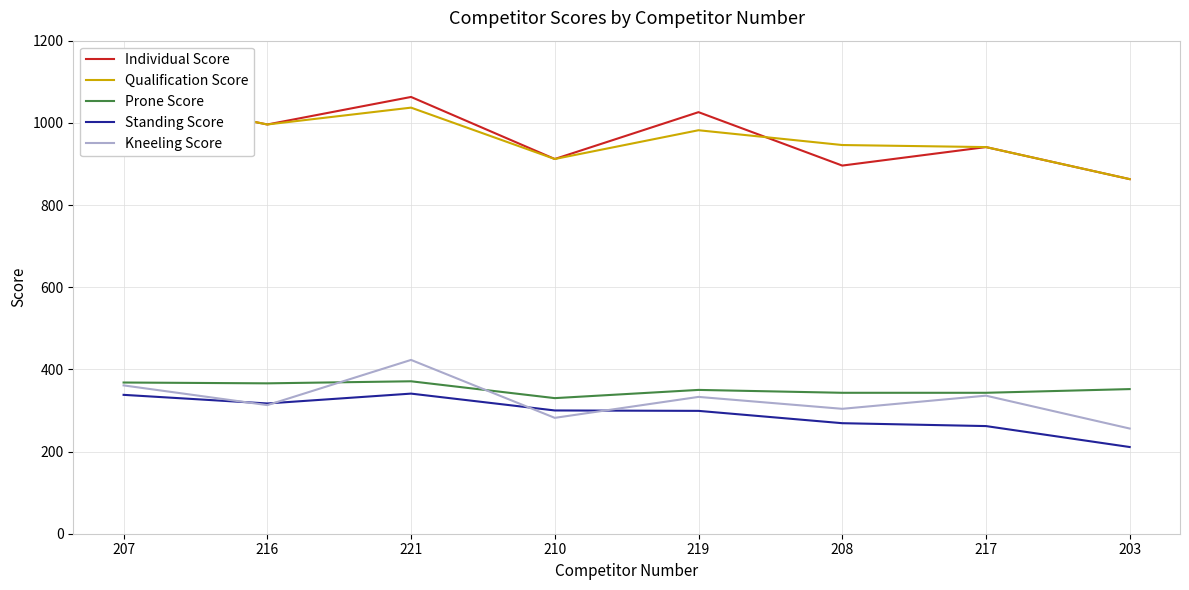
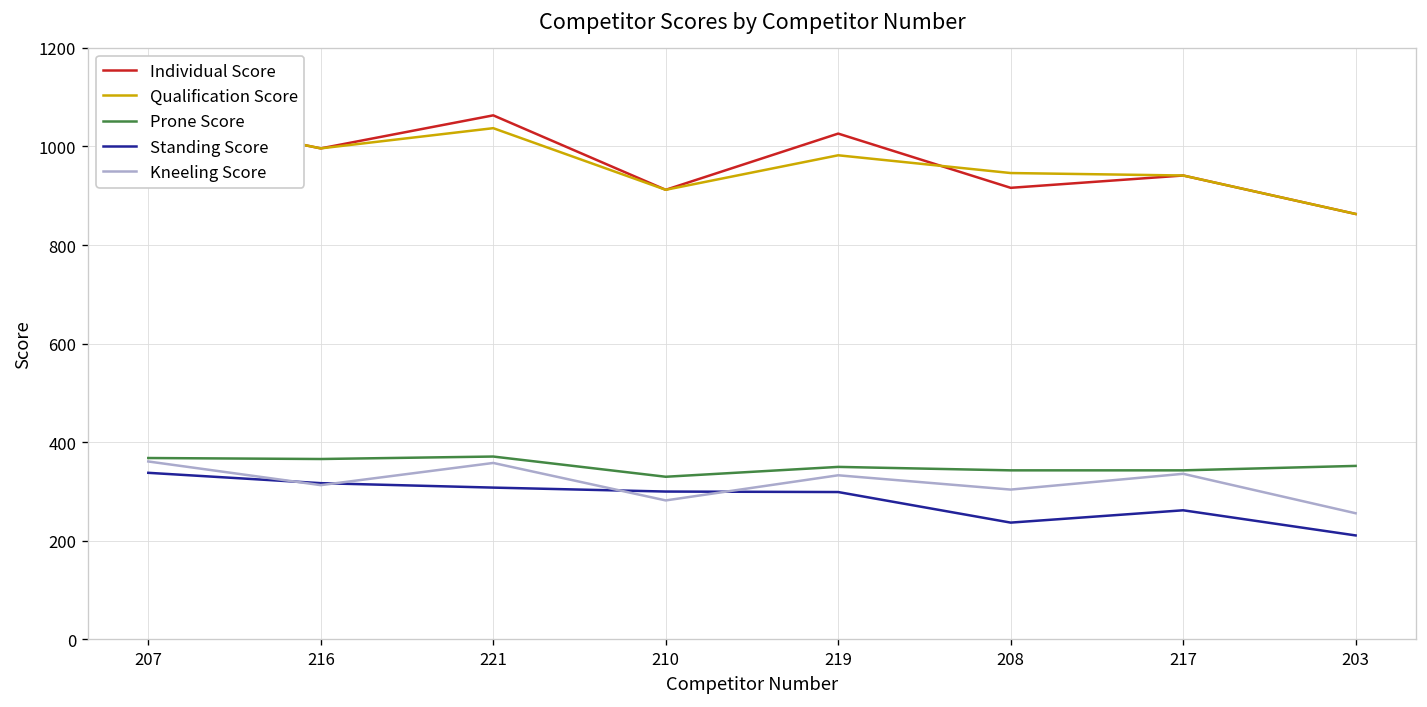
  {
    "Individual Score": {
      "221": 1060,
      "219": 1030,
-     "208": 900
+     "208": 920
    },
    "Qualification Score": {
      "221": 1040,
      "219": 980,
      "208": 950
    },
    "Prone Score": {
      "207": 370,
      "216": 370,
      "221": 370,
      "210": 330,
      "219": 350,
      "208": 340,
      "217": 340,
      "203": 350
    },
    "Standing Score": {
      "207": 340,
-     "221": 340,
+     "221": 310,
      "210": 300,
      "219": 300,
-     "208": 270,
+     "208": 240,
      "217": 260,
      "203": 210
    },
    "Kneeling Score": {
      "207": 360,
-     "221": 420,
+     "221": 360,
      "210": 280,
      "219": 330,
      "208": 300,
      "217": 340,
      "203": 260
    }
  }
